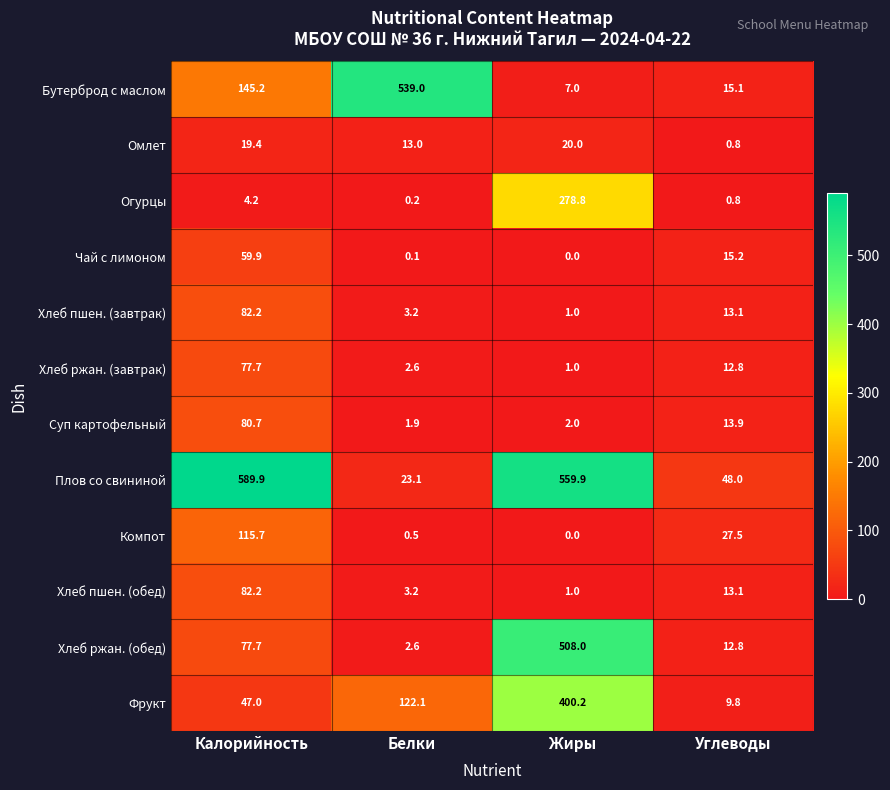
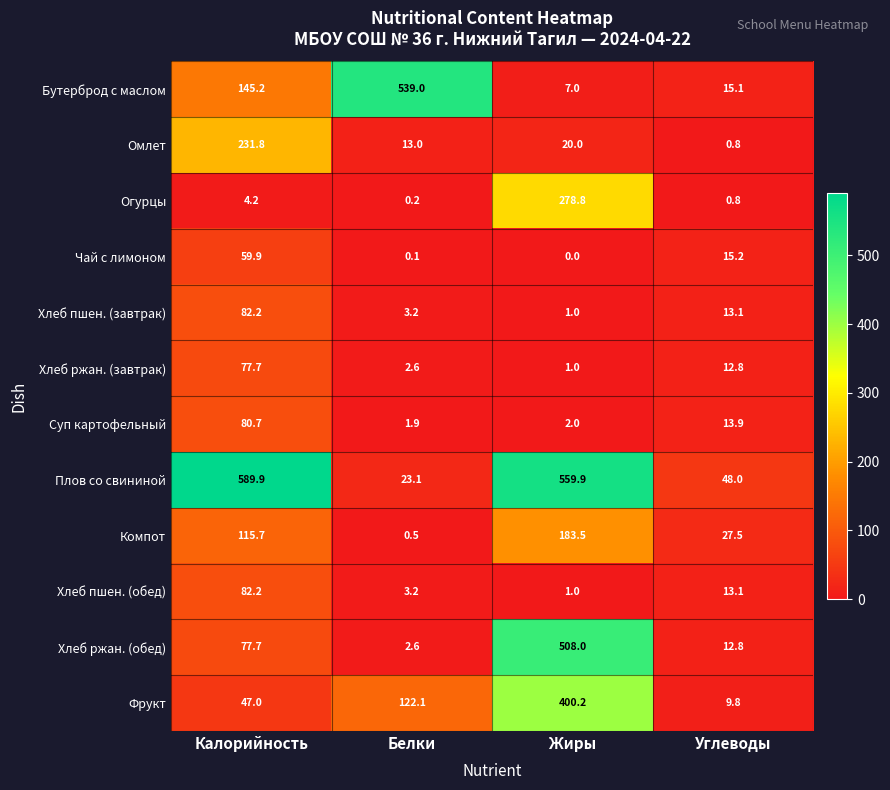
  {
    "Бутерброд с маслом": {
      "Калорийность": 145.2,
      "Белки": 539.0,
      "Жиры": 7.0,
      "Углеводы": 15.1
    },
    "Омлет": {
-     "Калорийность": 19.4,
+     "Калорийность": 231.8,
      "Белки": 13.0,
      "Жиры": 20.0,
      "Углеводы": 0.8
    },
    "Огурцы": {
      "Калорийность": 4.2,
      "Белки": 0.2,
      "Жиры": 278.8,
      "Углеводы": 0.8
    },
    "Чай с лимоном": {
      "Калорийность": 59.9,
      "Белки": 0.1,
      "Жиры": 0.0,
      "Углеводы": 15.2
    },
    "Хлеб пшен. (завтрак)": {
      "Калорийность": 82.2,
      "Белки": 3.2,
      "Жиры": 1.0,
      "Углеводы": 13.1
    },
    "Хлеб ржан. (завтрак)": {
      "Калорийность": 77.7,
      "Белки": 2.6,
      "Жиры": 1.0,
      "Углеводы": 12.8
    },
    "Суп картофельный": {
      "Калорийность": 80.7,
      "Белки": 1.9,
      "Жиры": 2.0,
      "Углеводы": 13.9
    },
    "Плов со свининой": {
      "Калорийность": 589.9,
      "Белки": 23.1,
      "Жиры": 559.9,
      "Углеводы": 48.0
    },
    "Компот": {
      "Калорийность": 115.7,
      "Белки": 0.5,
-     "Жиры": 0.0,
+     "Жиры": 183.5,
      "Углеводы": 27.5
    },
    "Хлеб пшен. (обед)": {
      "Калорийность": 82.2,
      "Белки": 3.2,
      "Жиры": 1.0,
      "Углеводы": 13.1
    },
    "Хлеб ржан. (обед)": {
      "Калорийность": 77.7,
      "Белки": 2.6,
      "Жиры": 508.0,
      "Углеводы": 12.8
    },
    "Фрукт": {
      "Калорийность": 47.0,
      "Белки": 122.1,
      "Жиры": 400.2,
      "Углеводы": 9.8
    }
  }
